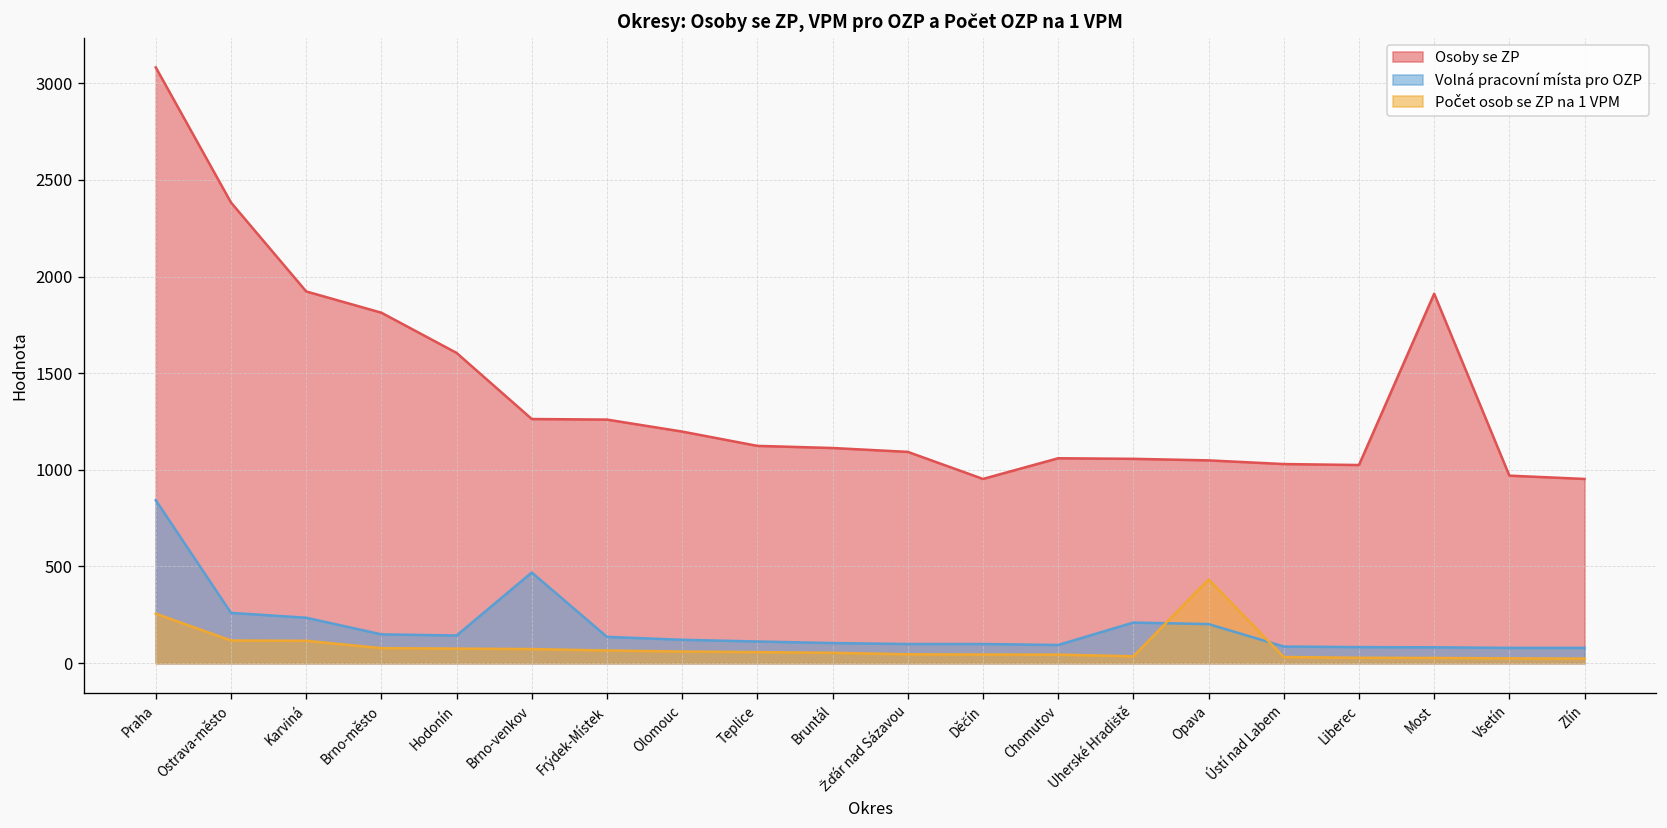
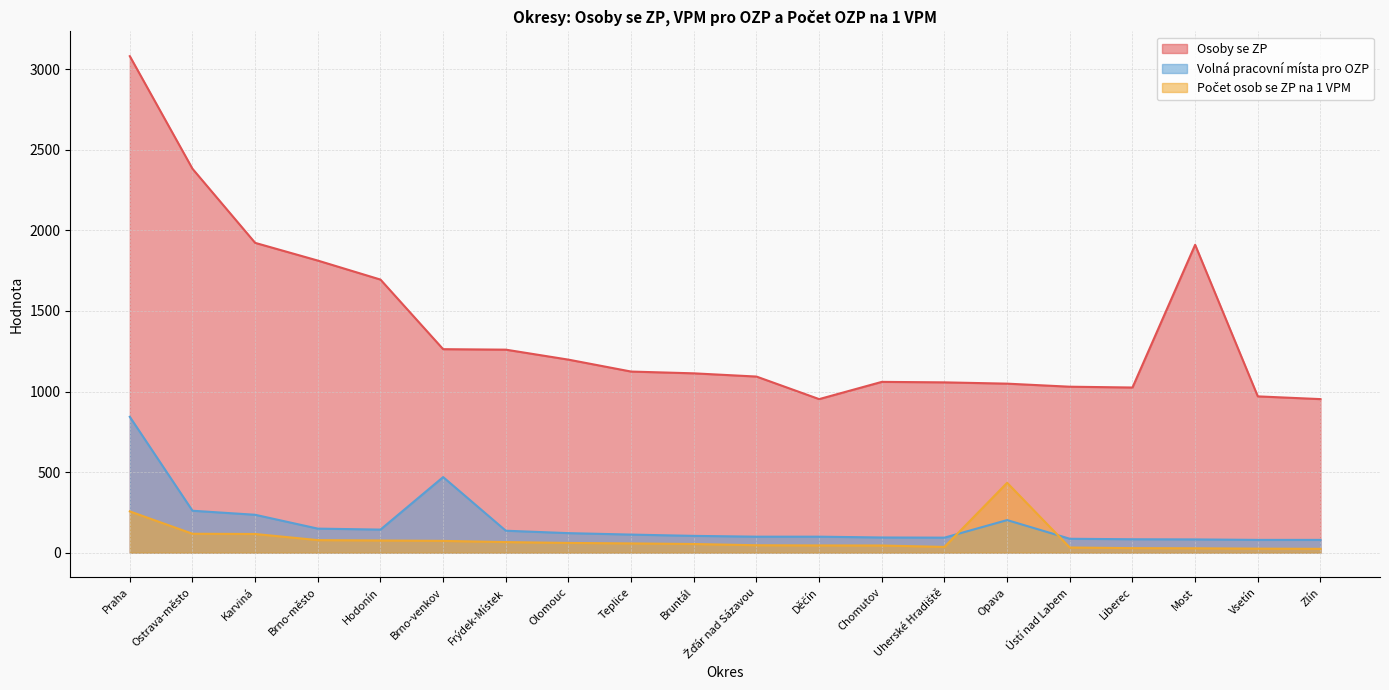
  {
    "Osoby se ZP": {
      "Praha": 3080,
      "Ostrava-město": 2380,
      "Karviná": 1920,
      "Brno-město": 1810,
-     "Hodonín": 1610,
+     "Hodonín": 1700,
      "Brno-venkov": 1260,
      "Frýdek-Místek": 1260,
      "Olomouc": 1200,
      "Teplice": 1120,
      "Bruntál": 1110,
      "Žďár nad Sázavou": 1090,
      "Děčín": 950,
      "Chomutov": 1060,
      "Uherské Hradiště": 1060,
      "Opava": 1050,
      "Ústí nad Labem": 1030,
      "Liberec": 1030,
      "Most": 1910,
      "Vsetín": 970,
      "Zlín": 950
    },
    "Volná pracovní místa pro OZP": {
      "Praha": 840,
      "Ostrava-město": 260,
      "Karviná": 240,
      "Brno-město": 150,
      "Hodonín": 140,
      "Brno-venkov": 470,
      "Frýdek-Místek": 140,
      "Olomouc": 120,
      "Teplice": 110,
      "Bruntál": 100,
      "Žďár nad Sázavou": 100,
      "Děčín": 100,
      "Chomutov": 90,
-     "Uherské Hradiště": 210,
+     "Uherské Hradiště": 90,
      "Opava": 200,
      "Ústí nad Labem": 90,
      "Liberec": 80,
      "Most": 80,
      "Vsetín": 80,
      "Zlín": 80
    },
    "Počet osob se ZP na 1 VPM": {
      "Praha": 260,
      "Ostrava-město": 120,
      "Karviná": 120,
      "Brno-město": 80,
      "Hodonín": 80,
      "Brno-venkov": 70,
      "Frýdek-Místek": 70,
      "Olomouc": 60,
      "Teplice": 60,
      "Bruntál": 50,
      "Žďár nad Sázavou": 50,
      "Děčín": 40,
      "Chomutov": 40,
      "Uherské Hradiště": 40,
      "Opava": 430,
      "Ústí nad Labem": 30,
      "Liberec": 30,
      "Most": 30,
      "Vsetín": 20,
      "Zlín": 20
    }
  }
